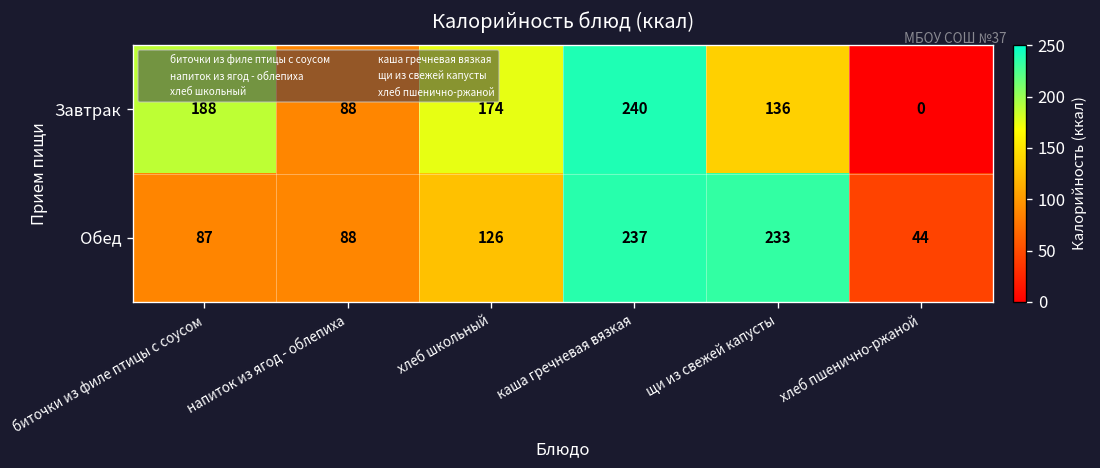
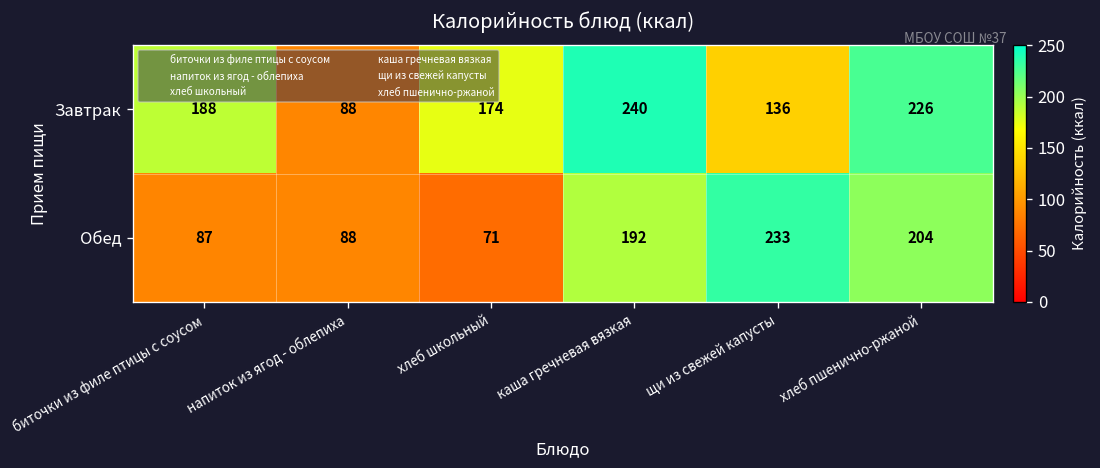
  {
    "Завтрак": {
      "каша гречневая вязкая": 240,
      "щи из свежей капусты": 136,
-     "хлеб пшенично-ржаной": 0
+     "хлеб пшенично-ржаной": 226
    },
    "Обед": {
      "биточки из филе птицы с соусом": 87,
      "напиток из ягод - облепиха": 88,
-     "хлеб школьный": 126,
-     "каша гречневая вязкая": 237,
+     "хлеб школьный": 71,
+     "каша гречневая вязкая": 192,
      "щи из свежей капусты": 233,
-     "хлеб пшенично-ржаной": 44
+     "хлеб пшенично-ржаной": 204
    }
  }
